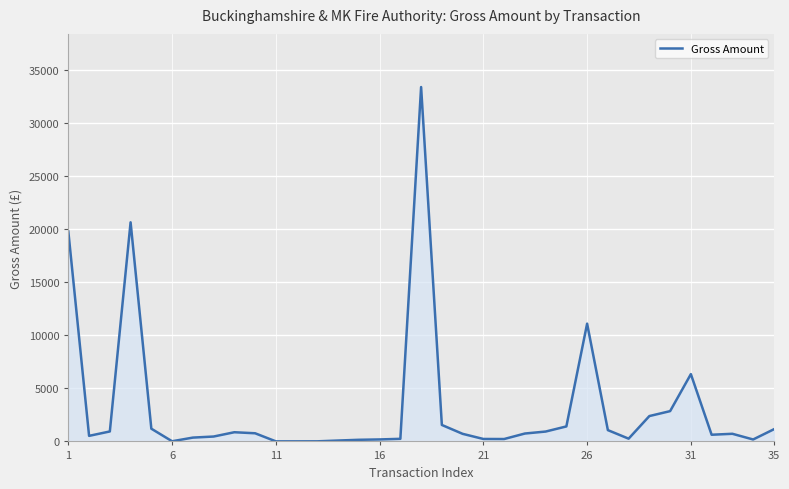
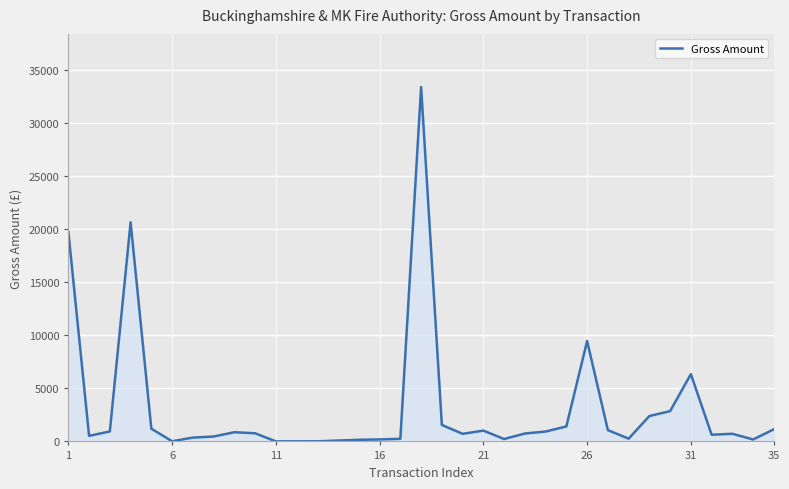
  {
    "1": 19800,
    "6": 0,
    "11": 0,
    "16": 200,
-   "21": 200,
-   "26": 11100,
+   "21": 1000,
+   "26": 9500,
    "31": 6300,
    "35": 1100
  }
